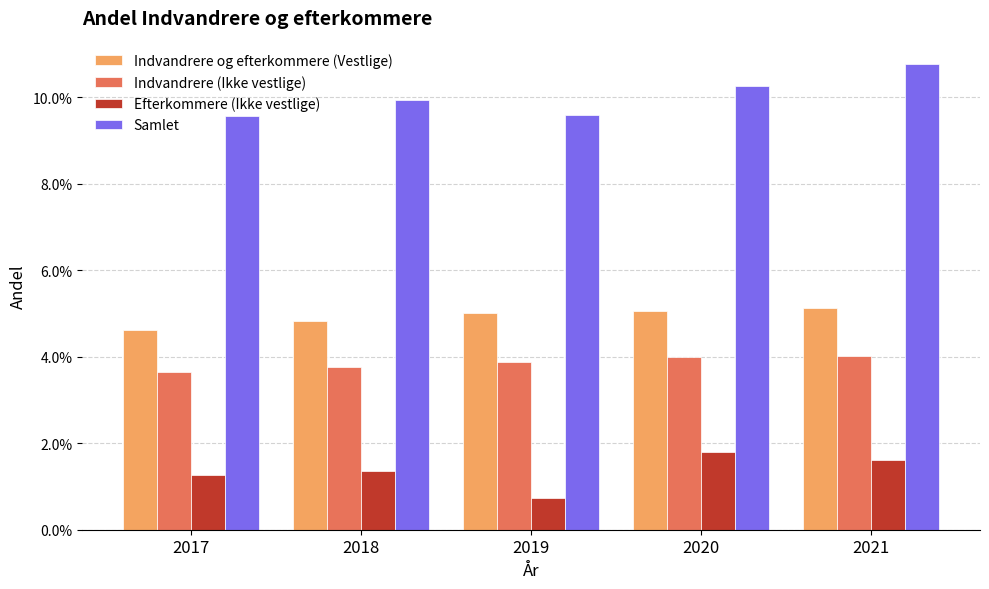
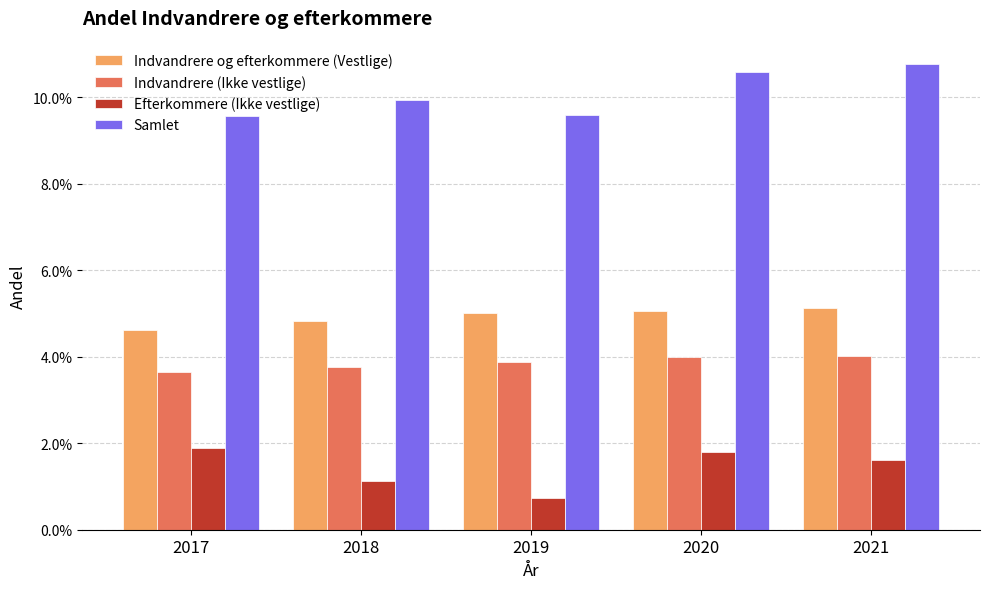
  {
    "Efterkommere (Ikke vestlige)": {
-     "2017": "1.3%",
-     "2018": "1.3%",
+     "2017": "1.9%",
+     "2018": "1.1%",
      "2019": "0.7%",
      "2020": "1.8%",
      "2021": "1.6%"
    },
    "Samlet": {
      "2017": "9.6%",
      "2018": "9.9%",
      "2019": "9.6%",
-     "2020": "10.3%",
+     "2020": "10.6%",
      "2021": "10.8%"
    }
  }
